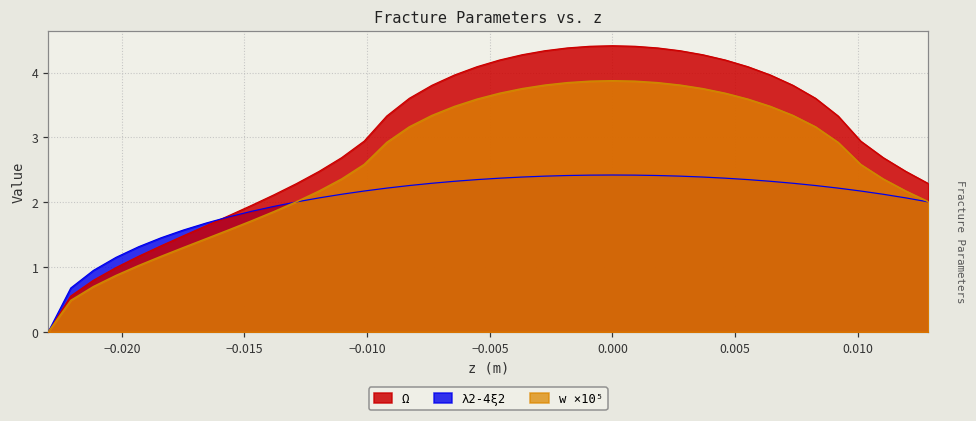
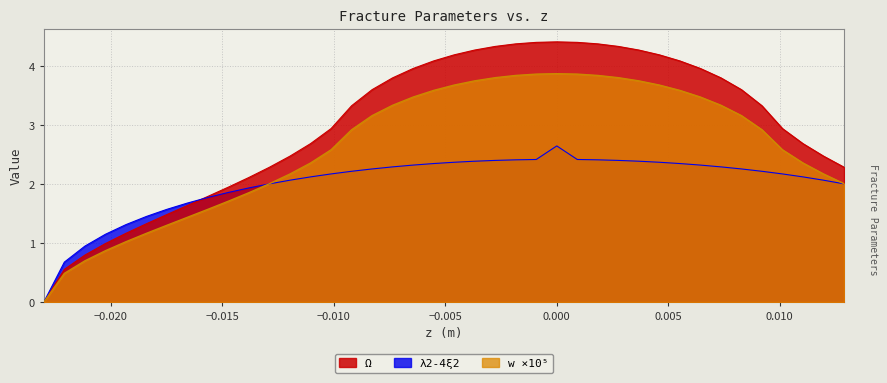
  {
    "Ω": {
      "0.000": 4.4
    },
    "λ2-4ξ2": {
-     "0.000": 2.4
+     "0.000": 2.6
    },
    "w ×10⁵": {
      "0.000": 3.9
    }
  }
